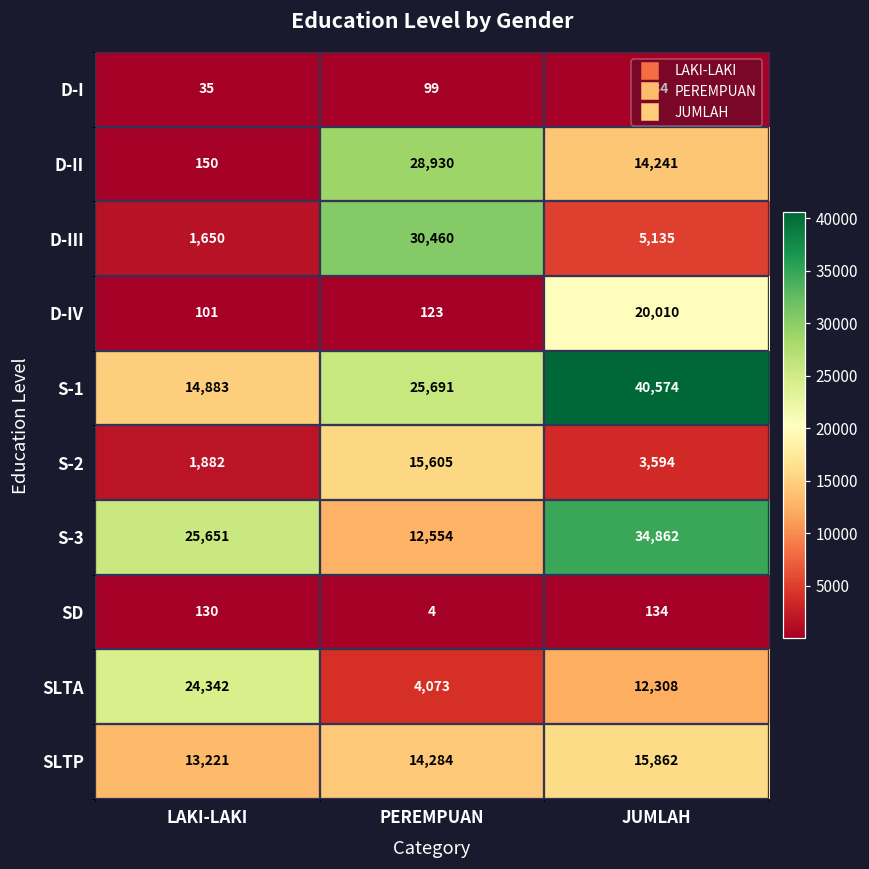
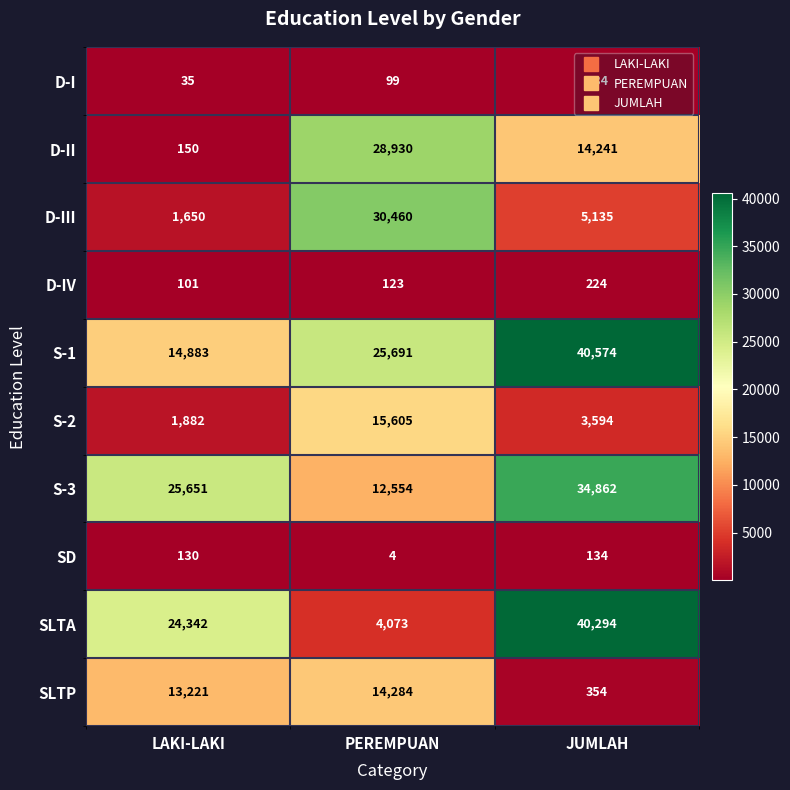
  {
    "D-I": {
      "LAKI-LAKI": "35",
      "PEREMPUAN": "99"
    },
    "D-II": {
      "LAKI-LAKI": "150",
      "PEREMPUAN": "28,930",
      "JUMLAH": "14,241"
    },
    "D-III": {
      "LAKI-LAKI": "1,650",
      "PEREMPUAN": "30,460",
      "JUMLAH": "5,135"
    },
    "D-IV": {
      "LAKI-LAKI": "101",
      "PEREMPUAN": "123",
-     "JUMLAH": "20,010"
+     "JUMLAH": "224"
    },
    "S-1": {
      "LAKI-LAKI": "14,883",
      "PEREMPUAN": "25,691",
      "JUMLAH": "40,574"
    },
    "S-2": {
      "LAKI-LAKI": "1,882",
      "PEREMPUAN": "15,605",
      "JUMLAH": "3,594"
    },
    "S-3": {
      "LAKI-LAKI": "25,651",
      "PEREMPUAN": "12,554",
      "JUMLAH": "34,862"
    },
    "SD": {
      "LAKI-LAKI": "130",
      "PEREMPUAN": "4",
      "JUMLAH": "134"
    },
    "SLTA": {
      "LAKI-LAKI": "24,342",
      "PEREMPUAN": "4,073",
-     "JUMLAH": "12,308"
+     "JUMLAH": "40,294"
    },
    "SLTP": {
      "LAKI-LAKI": "13,221",
      "PEREMPUAN": "14,284",
-     "JUMLAH": "15,862"
+     "JUMLAH": "354"
    }
  }
